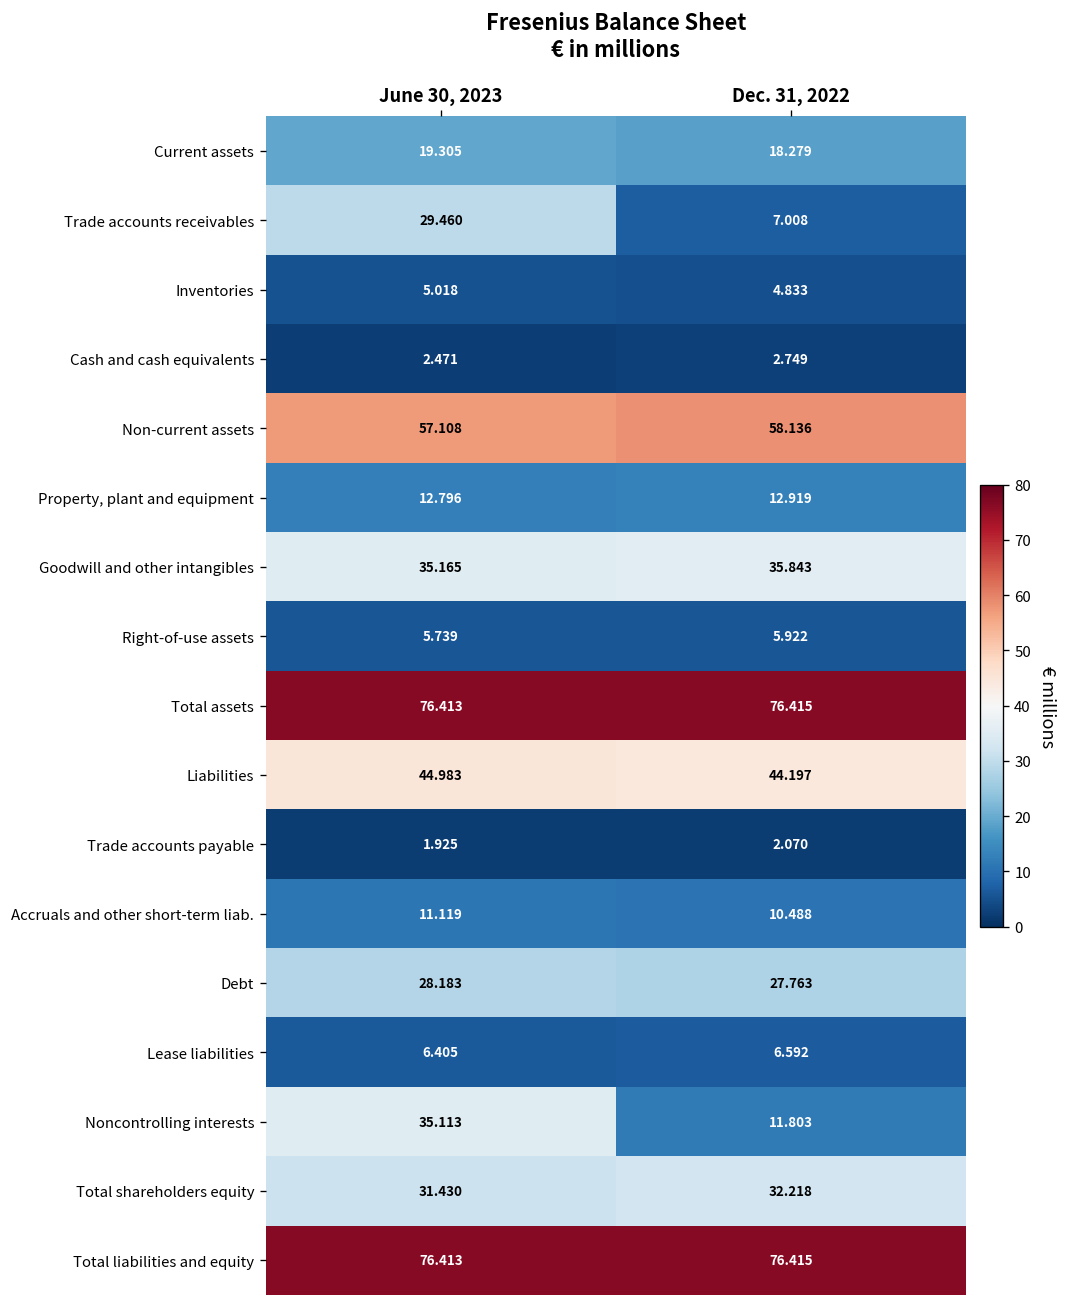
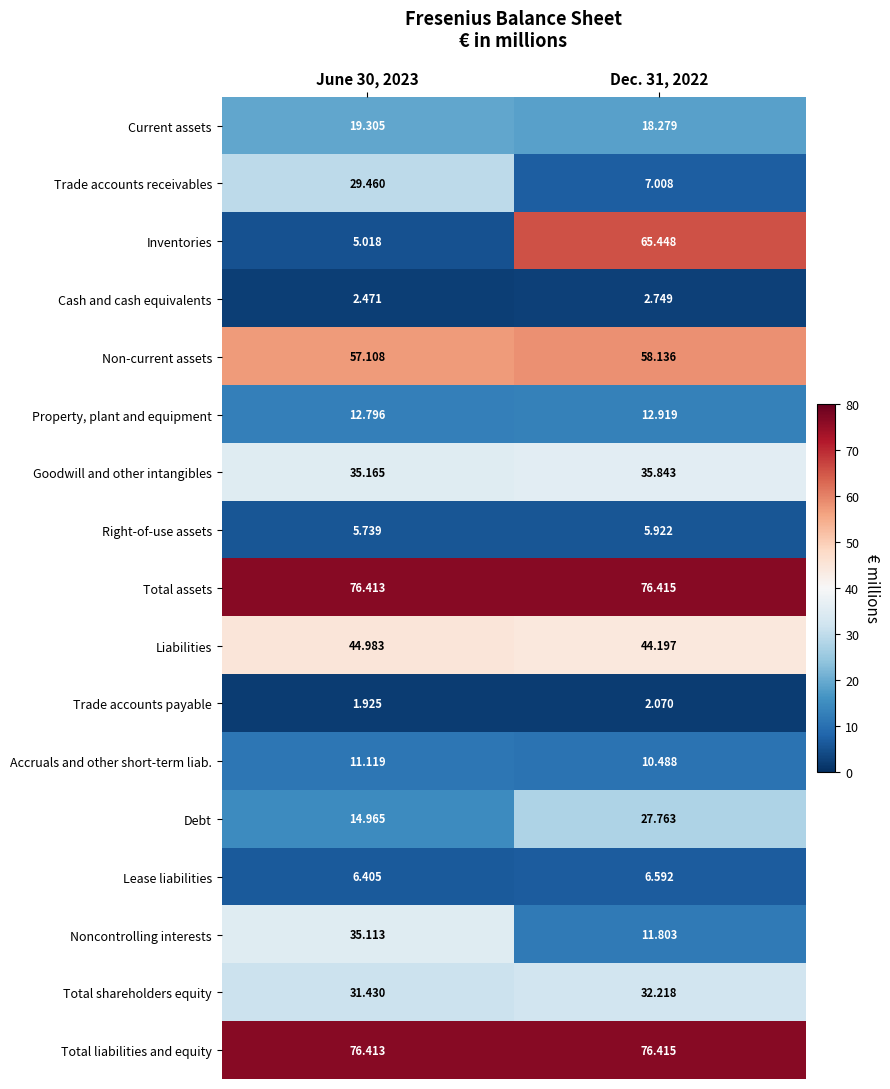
  {
    "Current assets": {
      "June 30, 2023": 19.305,
      "Dec. 31, 2022": 18.279
    },
    "Trade accounts receivables": {
      "June 30, 2023": 29.460,
      "Dec. 31, 2022": 7.008
    },
    "Inventories": {
      "June 30, 2023": 5.018,
-     "Dec. 31, 2022": 4.833
+     "Dec. 31, 2022": 65.448
    },
    "Cash and cash equivalents": {
      "June 30, 2023": 2.471,
      "Dec. 31, 2022": 2.749
    },
    "Non-current assets": {
      "June 30, 2023": 57.108,
      "Dec. 31, 2022": 58.136
    },
    "Property, plant and equipment": {
      "June 30, 2023": 12.796,
      "Dec. 31, 2022": 12.919
    },
    "Goodwill and other intangibles": {
      "June 30, 2023": 35.165,
      "Dec. 31, 2022": 35.843
    },
    "Right-of-use assets": {
      "June 30, 2023": 5.739,
      "Dec. 31, 2022": 5.922
    },
    "Total assets": {
      "June 30, 2023": 76.413,
      "Dec. 31, 2022": 76.415
    },
    "Liabilities": {
      "June 30, 2023": 44.983,
      "Dec. 31, 2022": 44.197
    },
    "Trade accounts payable": {
      "June 30, 2023": 1.925,
      "Dec. 31, 2022": 2.070
    },
    "Accruals and other short-term liab.": {
      "June 30, 2023": 11.119,
      "Dec. 31, 2022": 10.488
    },
    "Debt": {
-     "June 30, 2023": 28.183,
+     "June 30, 2023": 14.965,
      "Dec. 31, 2022": 27.763
    },
    "Lease liabilities": {
      "June 30, 2023": 6.405,
      "Dec. 31, 2022": 6.592
    },
    "Noncontrolling interests": {
      "June 30, 2023": 35.113,
      "Dec. 31, 2022": 11.803
    },
    "Total shareholders equity": {
      "June 30, 2023": 31.430,
      "Dec. 31, 2022": 32.218
    },
    "Total liabilities and equity": {
      "June 30, 2023": 76.413,
      "Dec. 31, 2022": 76.415
    }
  }
